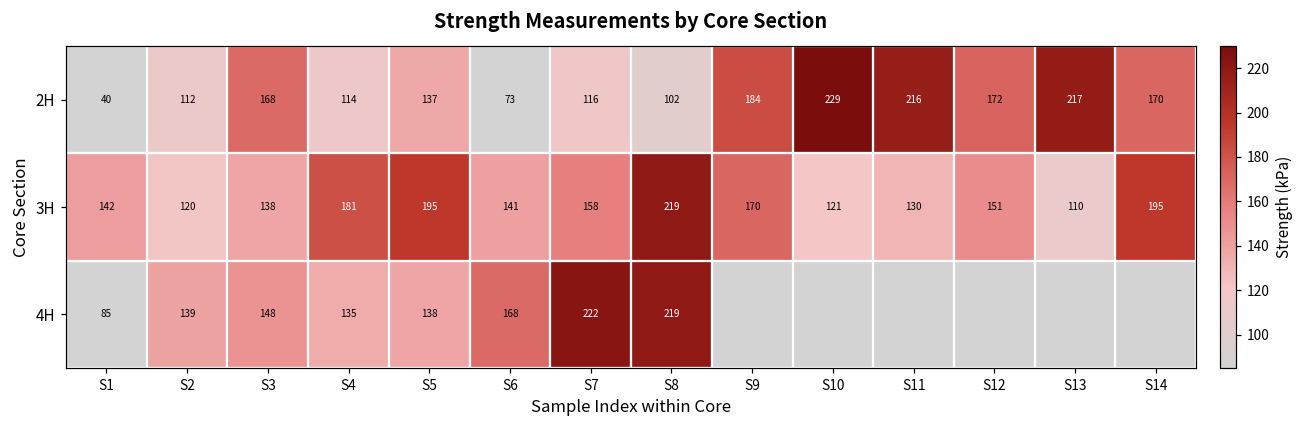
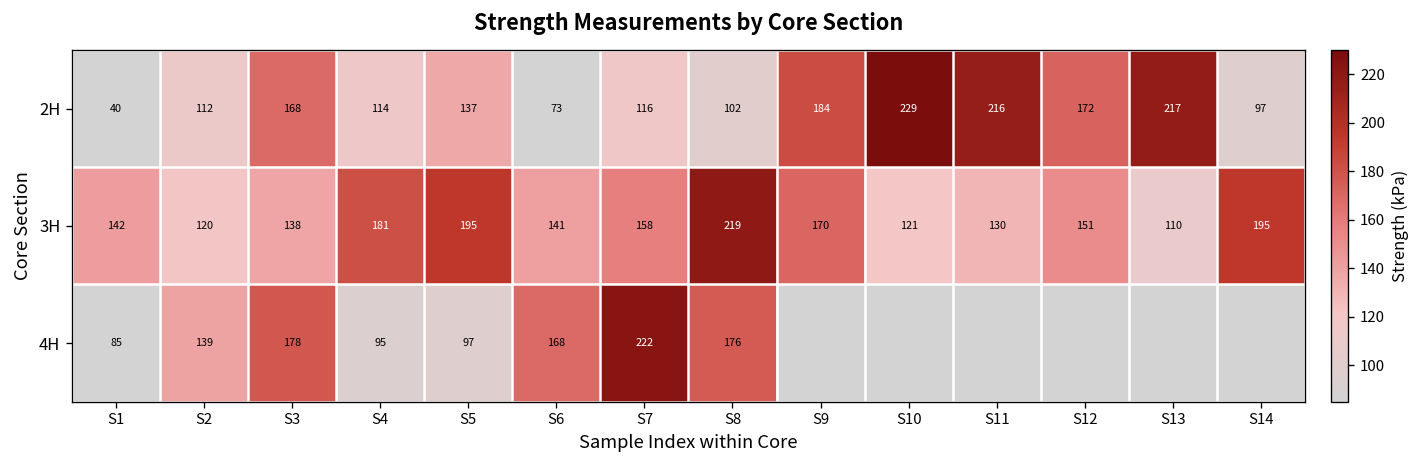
  {
    "2H": {
      "S1": 40,
      "S2": 112,
      "S3": 168,
      "S4": 114,
      "S5": 137,
      "S6": 73,
      "S7": 116,
      "S8": 102,
      "S9": 184,
      "S10": 229,
      "S11": 216,
      "S12": 172,
      "S13": 217,
-     "S14": 170
+     "S14": 97
    },
    "3H": {
      "S1": 142,
      "S2": 120,
      "S3": 138,
      "S4": 181,
      "S5": 195,
      "S6": 141,
      "S7": 158,
      "S8": 219,
      "S9": 170,
      "S10": 121,
      "S11": 130,
      "S12": 151,
      "S13": 110,
      "S14": 195
    },
    "4H": {
      "S1": 85,
      "S2": 139,
-     "S3": 148,
-     "S4": 135,
-     "S5": 138,
+     "S3": 178,
+     "S4": 95,
+     "S5": 97,
      "S6": 168,
      "S7": 222,
-     "S8": 219
+     "S8": 176
    }
  }
